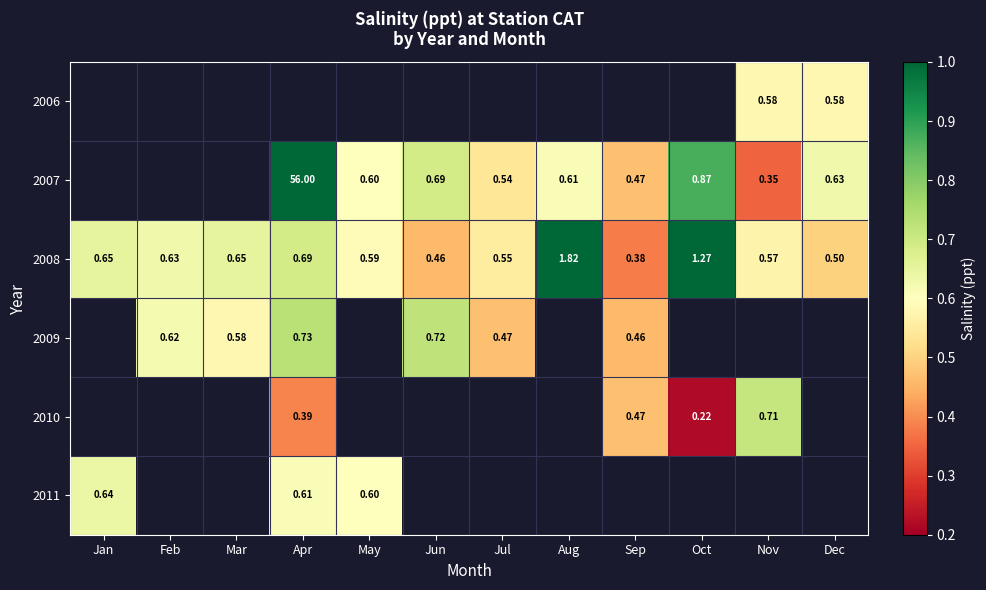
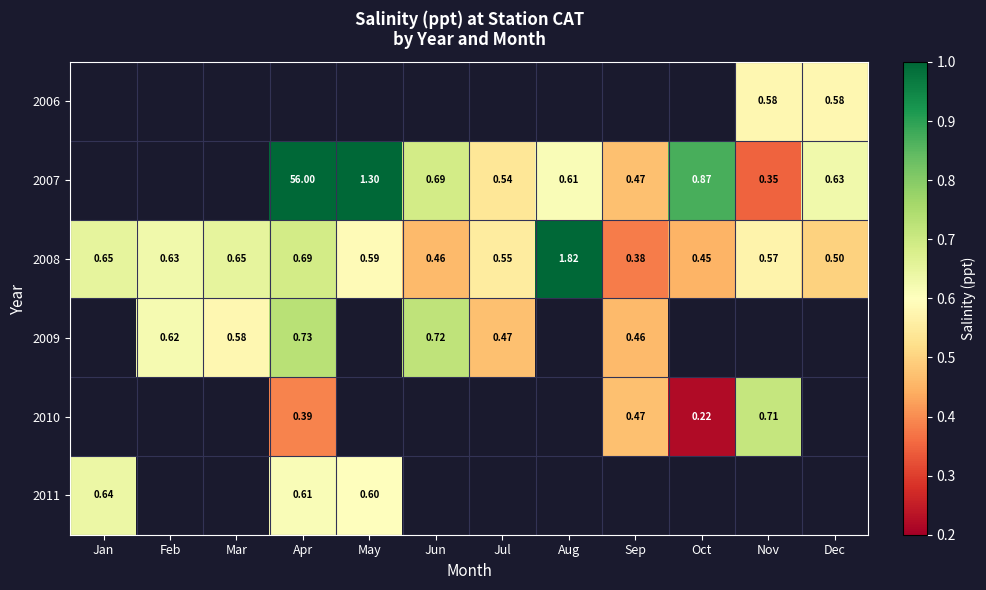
  {
    "2006": {
      "Nov": 0.58,
      "Dec": 0.58
    },
    "2007": {
      "Apr": 56.00,
-     "May": 0.60,
+     "May": 1.30,
      "Jun": 0.69,
      "Jul": 0.54,
      "Aug": 0.61,
      "Sep": 0.47,
      "Oct": 0.87,
      "Nov": 0.35,
      "Dec": 0.63
    },
    "2008": {
      "Jan": 0.65,
      "Feb": 0.63,
      "Mar": 0.65,
      "Apr": 0.69,
      "May": 0.59,
      "Jun": 0.46,
      "Jul": 0.55,
      "Aug": 1.82,
      "Sep": 0.38,
-     "Oct": 1.27,
+     "Oct": 0.45,
      "Nov": 0.57,
      "Dec": 0.50
    },
    "2009": {
      "Feb": 0.62,
      "Mar": 0.58,
      "Apr": 0.73,
      "Jun": 0.72,
      "Jul": 0.47,
      "Sep": 0.46
    },
    "2010": {
      "Apr": 0.39,
      "Sep": 0.47,
      "Oct": 0.22,
      "Nov": 0.71
    },
    "2011": {
      "Jan": 0.64,
      "Apr": 0.61,
      "May": 0.60
    }
  }
